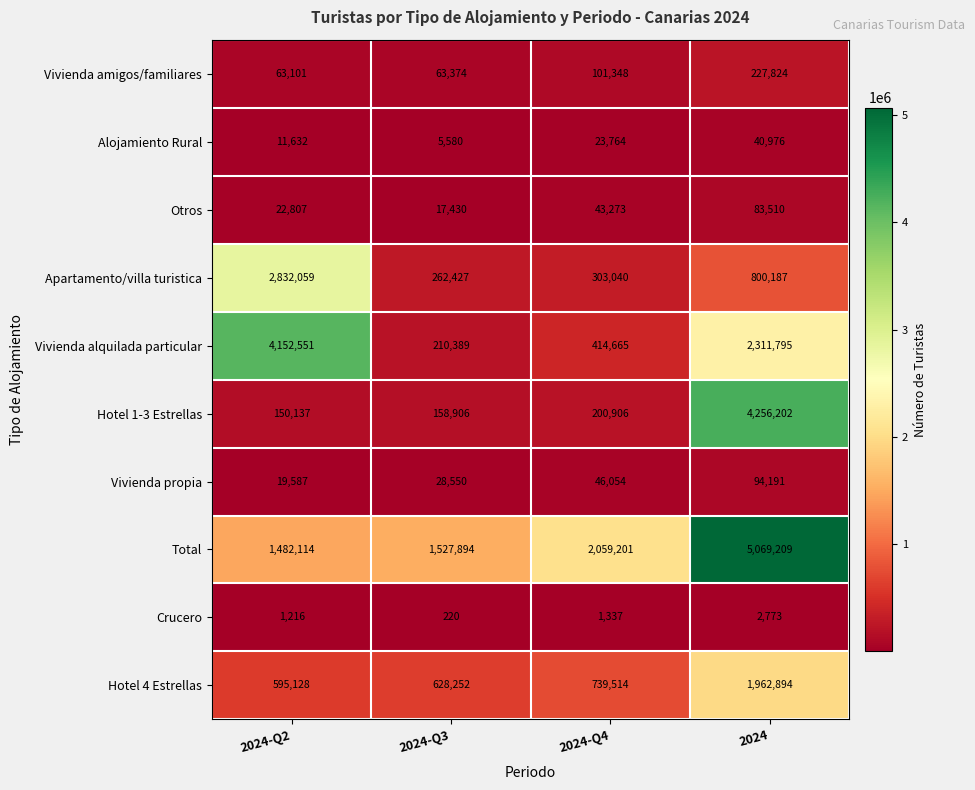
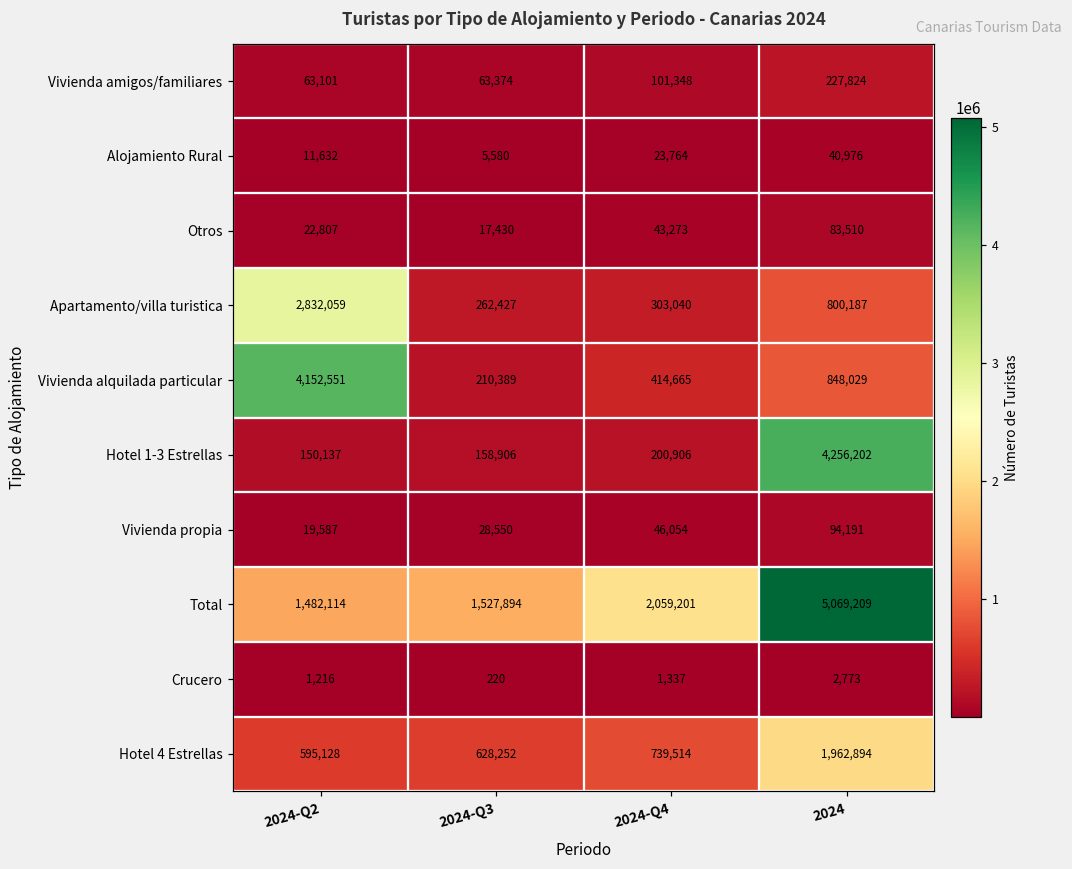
  {
    "Vivienda amigos/familiares": {
      "2024-Q2": "63,101",
      "2024-Q3": "63,374",
      "2024-Q4": "101,348",
      "2024": "227,824"
    },
    "Alojamiento Rural": {
      "2024-Q2": "11,632",
      "2024-Q3": "5,580",
      "2024-Q4": "23,764",
      "2024": "40,976"
    },
    "Otros": {
      "2024-Q2": "22,807",
      "2024-Q3": "17,430",
      "2024-Q4": "43,273",
      "2024": "83,510"
    },
    "Apartamento/villa turistica": {
      "2024-Q2": "2,832,059",
      "2024-Q3": "262,427",
      "2024-Q4": "303,040",
      "2024": "800,187"
    },
    "Vivienda alquilada particular": {
      "2024-Q2": "4,152,551",
      "2024-Q3": "210,389",
      "2024-Q4": "414,665",
-     "2024": "2,311,795"
+     "2024": "848,029"
    },
    "Hotel 1-3 Estrellas": {
      "2024-Q2": "150,137",
      "2024-Q3": "158,906",
      "2024-Q4": "200,906",
      "2024": "4,256,202"
    },
    "Vivienda propia": {
      "2024-Q2": "19,587",
      "2024-Q3": "28,550",
      "2024-Q4": "46,054",
      "2024": "94,191"
    },
    "Total": {
      "2024-Q2": "1,482,114",
      "2024-Q3": "1,527,894",
      "2024-Q4": "2,059,201",
      "2024": "5,069,209"
    },
    "Crucero": {
      "2024-Q2": "1,216",
      "2024-Q3": "220",
      "2024-Q4": "1,337",
      "2024": "2,773"
    },
    "Hotel 4 Estrellas": {
      "2024-Q2": "595,128",
      "2024-Q3": "628,252",
      "2024-Q4": "739,514",
      "2024": "1,962,894"
    }
  }
